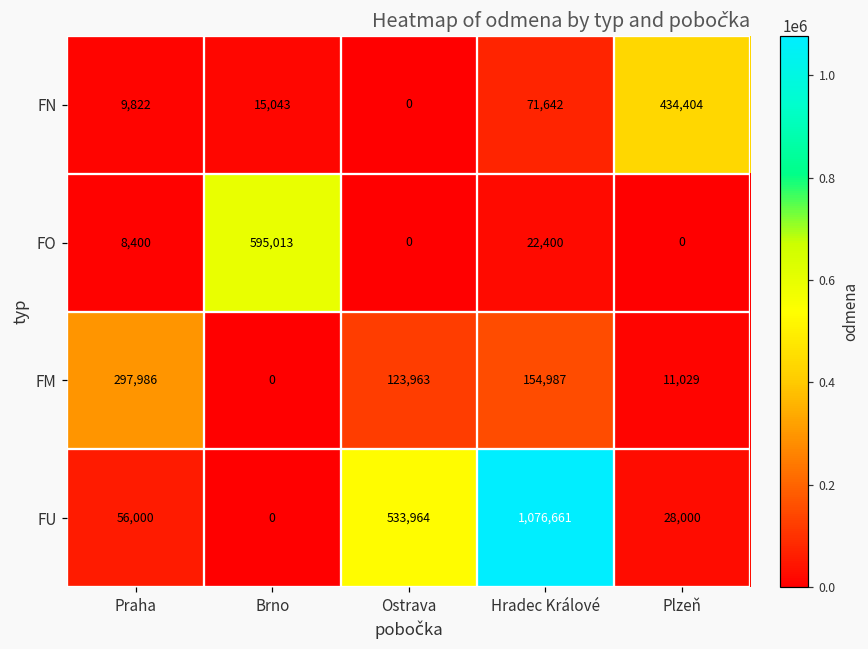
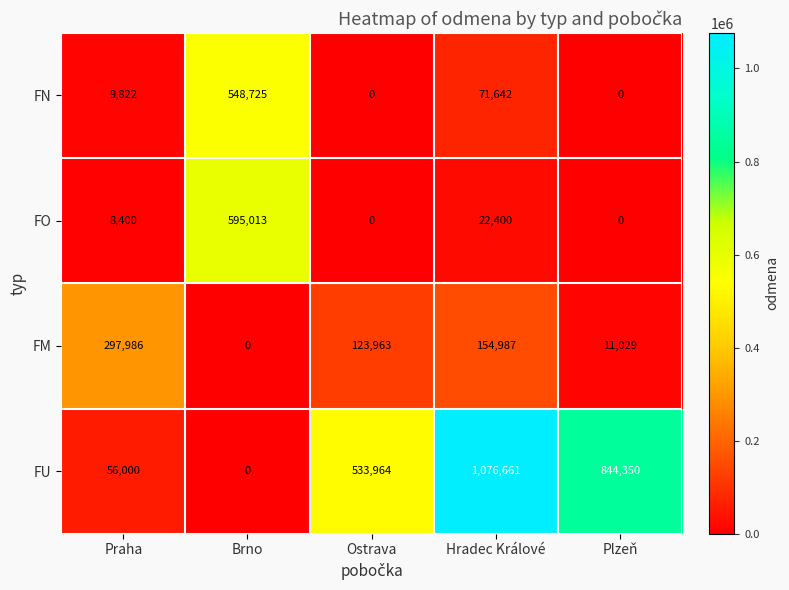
  {
    "FN": {
      "Praha": "9,822",
-     "Brno": "15,043",
+     "Brno": "548,725",
      "Ostrava": "0",
      "Hradec Králové": "71,642",
-     "Plzeň": "434,404"
+     "Plzeň": "0"
    },
    "FO": {
      "Praha": "8,400",
      "Brno": "595,013",
      "Ostrava": "0",
      "Hradec Králové": "22,400",
      "Plzeň": "0"
    },
    "FM": {
      "Praha": "297,986",
      "Brno": "0",
      "Ostrava": "123,963",
      "Hradec Králové": "154,987",
      "Plzeň": "11,029"
    },
    "FU": {
      "Praha": "56,000",
      "Brno": "0",
      "Ostrava": "533,964",
      "Hradec Králové": "1,076,661",
-     "Plzeň": "28,000"
+     "Plzeň": "844,350"
    }
  }
